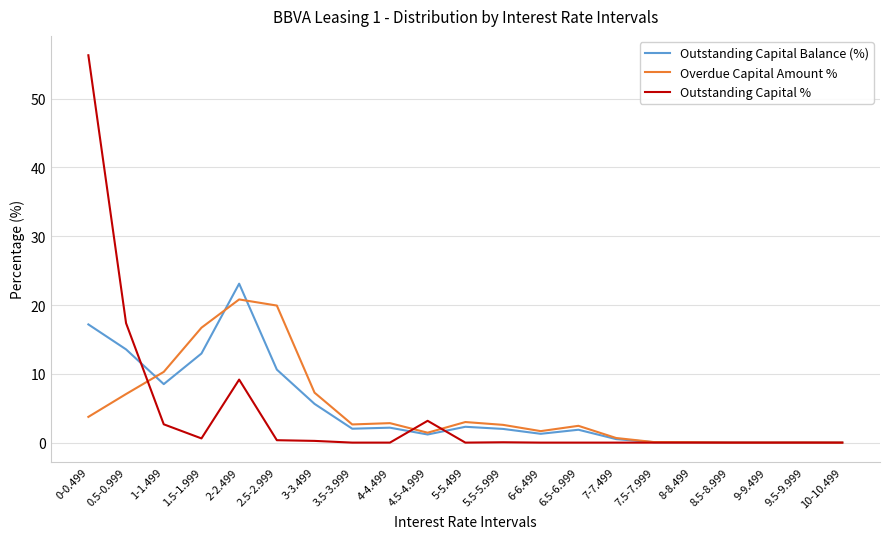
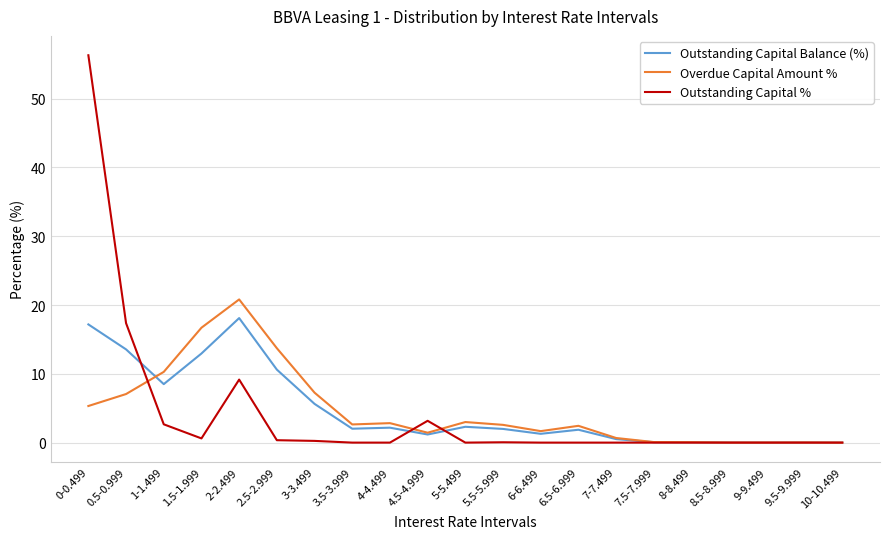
  {
    "Outstanding Capital Balance (%)": {
      "0-0.499": 17,
      "0.5-0.999": 14,
      "1-1.499": 9,
      "1.5-1.999": 13,
-     "2-2.499": 23,
+     "2-2.499": 18,
      "2.5-2.999": 11,
      "3-3.499": 6,
      "3.5-3.999": 2,
      "4-4.499": 2,
      "5-5.499": 2,
      "5.5-5.999": 2,
      "6-6.499": 1,
      "6.5-6.999": 2
    },
    "Overdue Capital Amount %": {
-     "0-0.499": 4,
+     "0-0.499": 5,
      "0.5-0.999": 7,
      "1-1.499": 10,
      "1.5-1.999": 17,
      "2-2.499": 21,
-     "2.5-2.999": 20,
+     "2.5-2.999": 14,
      "3-3.499": 7,
      "3.5-3.999": 3,
      "4-4.499": 3,
      "5-5.499": 3,
      "5.5-5.999": 3,
      "6-6.499": 2,
      "6.5-6.999": 2
    },
    "Outstanding Capital %": {
      "0-0.499": 56,
      "0.5-0.999": 17,
      "1-1.499": 3,
      "1.5-1.999": 1,
      "2-2.499": 9,
      "2.5-2.999": 0,
      "3-3.499": 0,
      "3.5-3.999": 0,
      "4-4.499": 0,
      "4.5-4.999": 3,
      "5-5.499": 0,
      "5.5-5.999": 0,
      "6-6.499": 0,
      "6.5-6.999": 0,
      "7-7.499": 0
    }
  }
